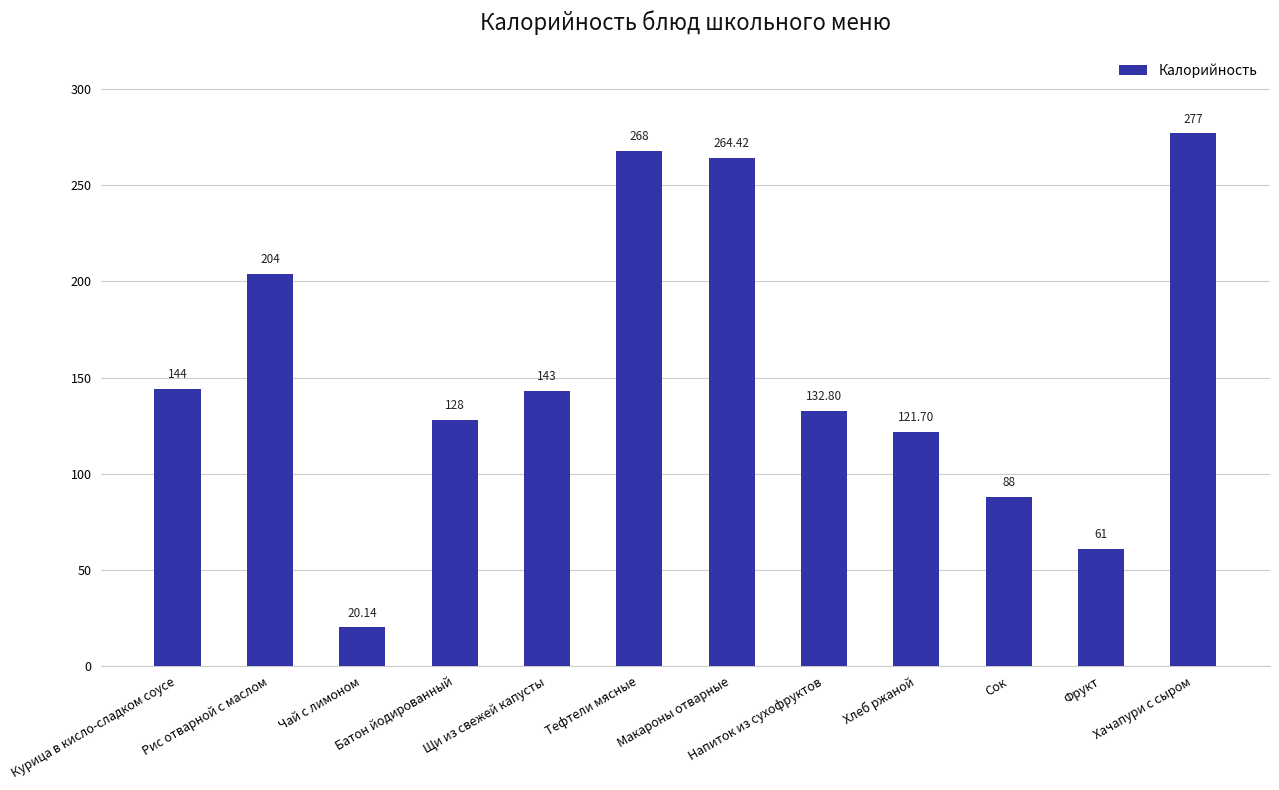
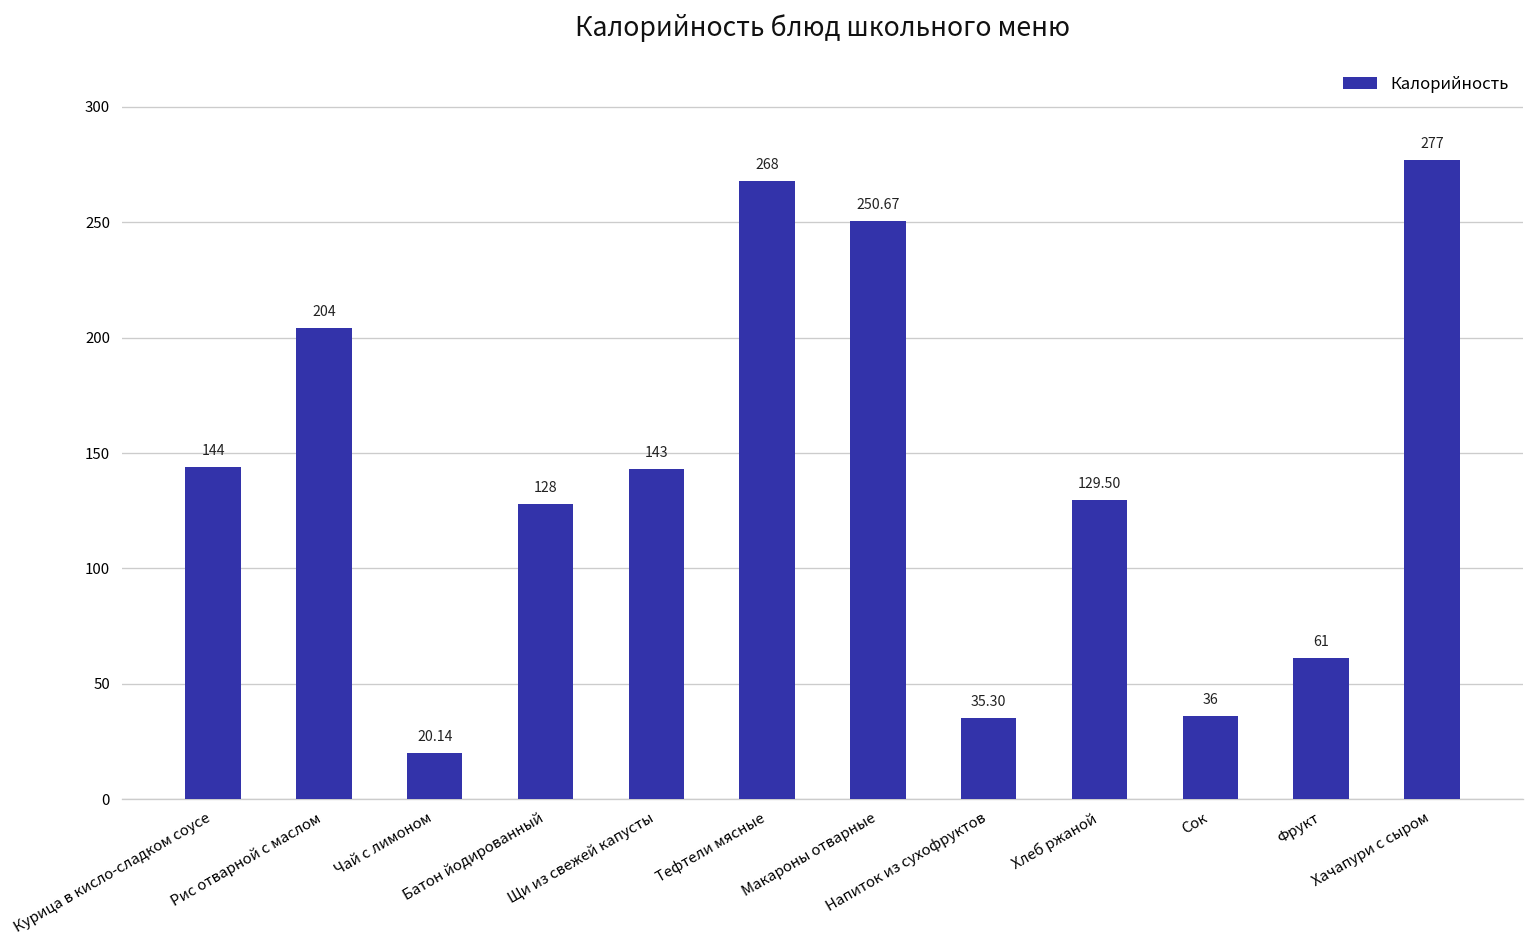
  {
    "Курица в кисло-сладком соусе": 144,
    "Рис отварной с маслом": 204,
    "Чай с лимоном": 20.14,
    "Батон йодированный": 128,
    "Щи из свежей капусты": 143,
    "Тефтели мясные": 268,
-   "Макароны отварные": 264.42,
-   "Напиток из сухофруктов": 132.80,
-   "Хлеб ржаной": 121.70,
-   "Сок": 88,
+   "Макароны отварные": 250.67,
+   "Напиток из сухофруктов": 35.30,
+   "Хлеб ржаной": 129.50,
+   "Сок": 36,
    "Фрукт": 61,
    "Хачапури с сыром": 277
  }
